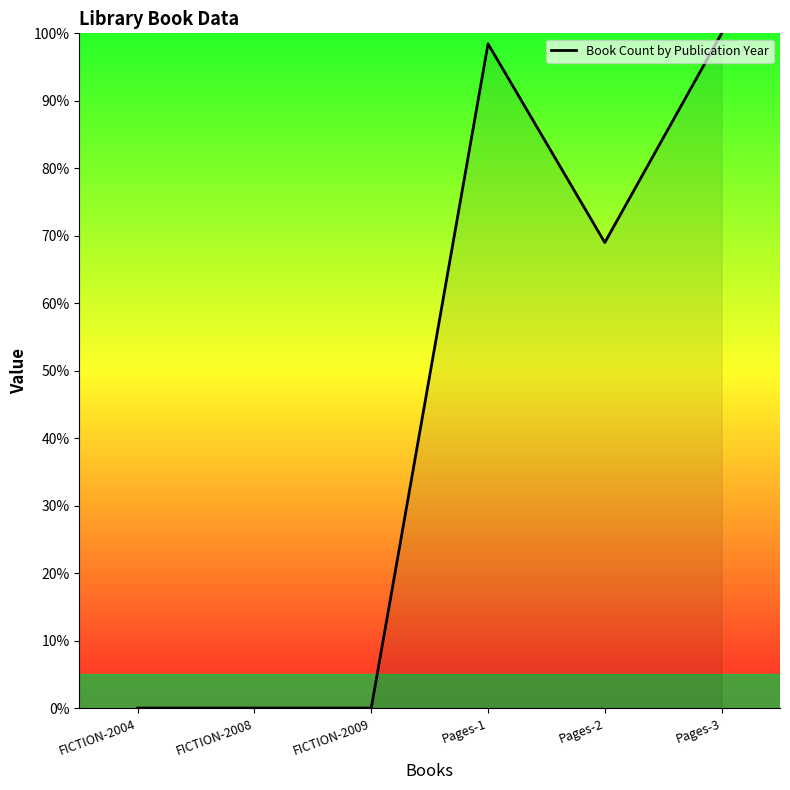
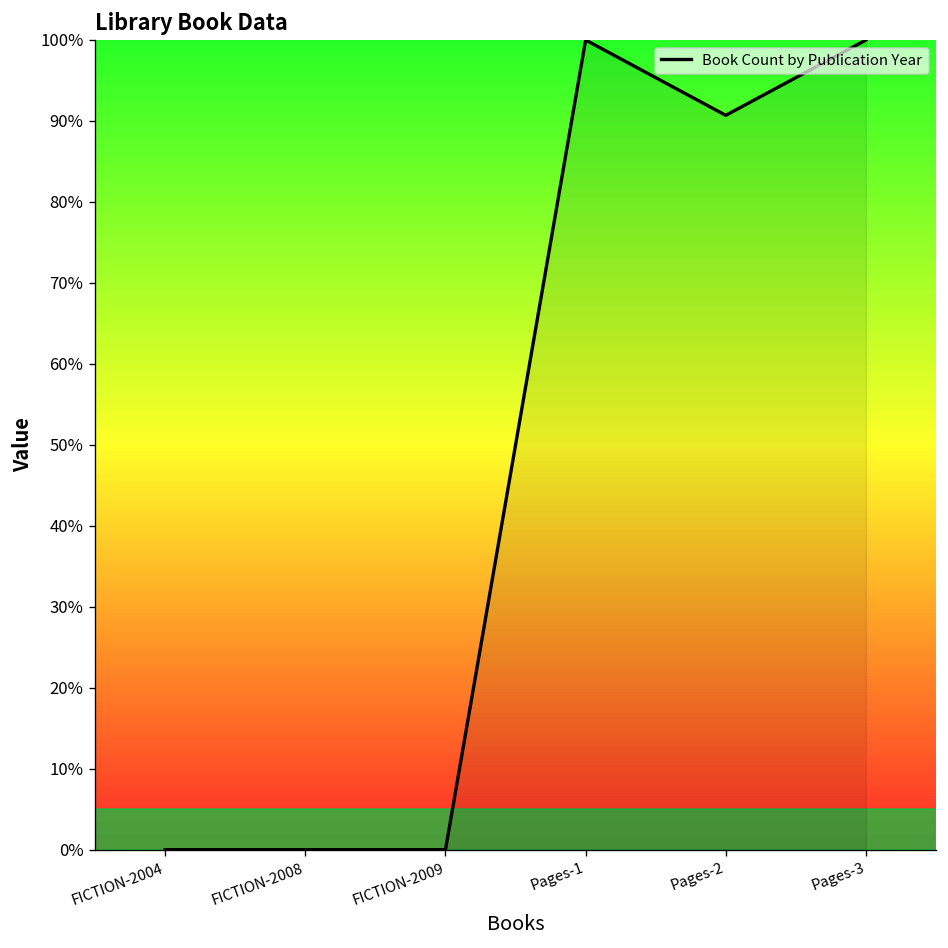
  {
-   "Pages-1": "98%",
-   "Pages-2": "69%",
+   "Pages-1": "100%",
+   "Pages-2": "91%",
    "Pages-3": "100%"
  }
